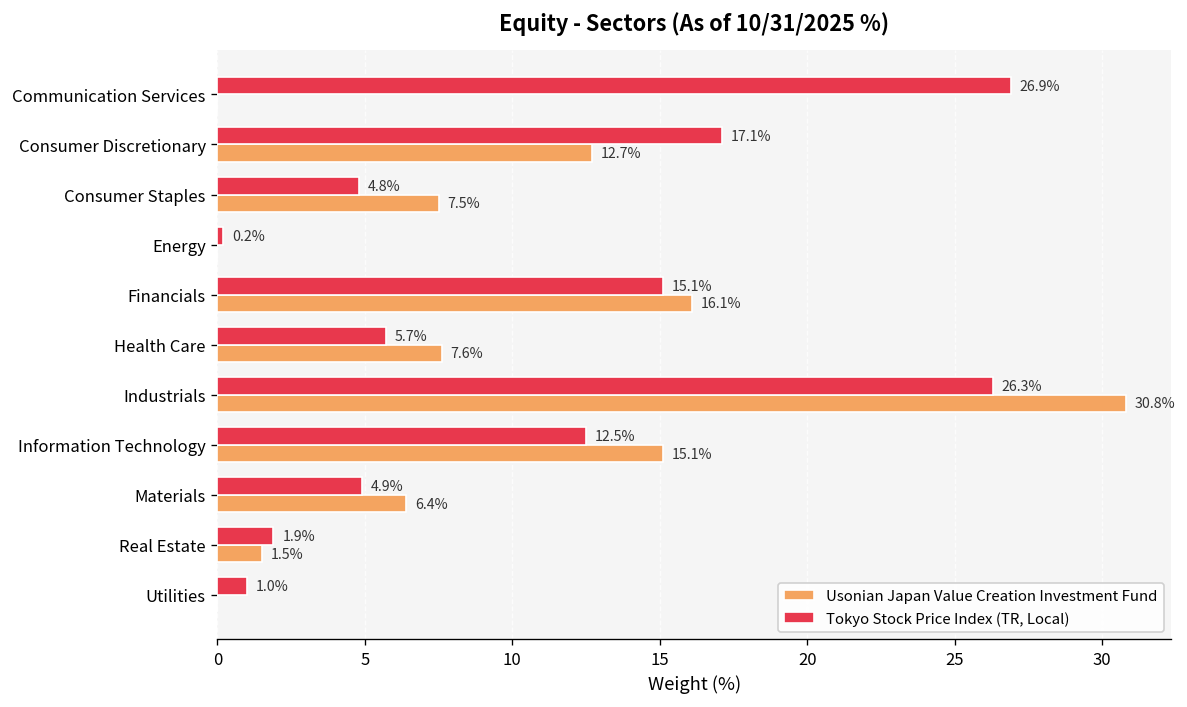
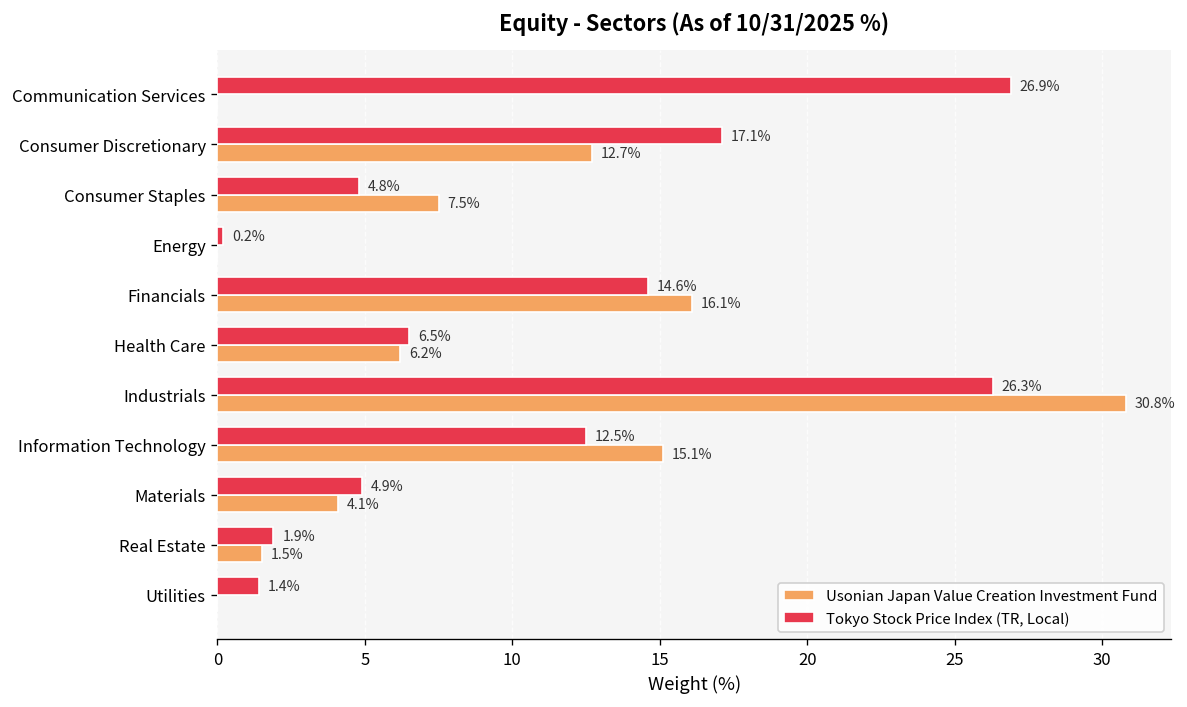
  {
    "Usonian Japan Value Creation Investment Fund": {
      "Consumer Discretionary": "12.7%",
      "Consumer Staples": "7.5%",
      "Financials": "16.1%",
-     "Health Care": "7.6%",
+     "Health Care": "6.2%",
      "Industrials": "30.8%",
      "Information Technology": "15.1%",
-     "Materials": "6.4%",
+     "Materials": "4.1%",
      "Real Estate": "1.5%"
    },
    "Tokyo Stock Price Index (TR, Local)": {
      "Communication Services": "26.9%",
      "Consumer Discretionary": "17.1%",
      "Consumer Staples": "4.8%",
      "Energy": "0.2%",
-     "Financials": "15.1%",
-     "Health Care": "5.7%",
+     "Financials": "14.6%",
+     "Health Care": "6.5%",
      "Industrials": "26.3%",
      "Information Technology": "12.5%",
      "Materials": "4.9%",
      "Real Estate": "1.9%",
-     "Utilities": "1.0%"
+     "Utilities": "1.4%"
    }
  }
